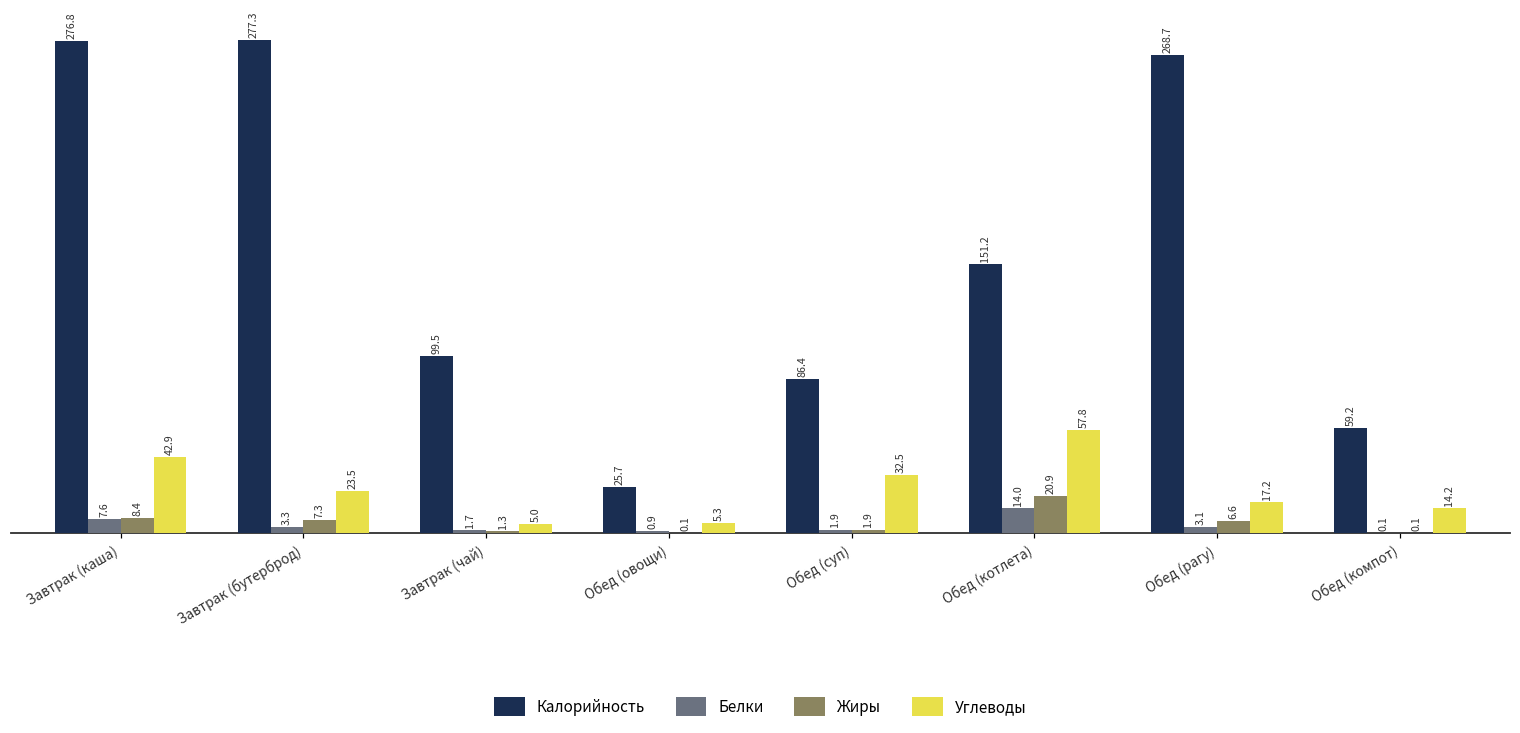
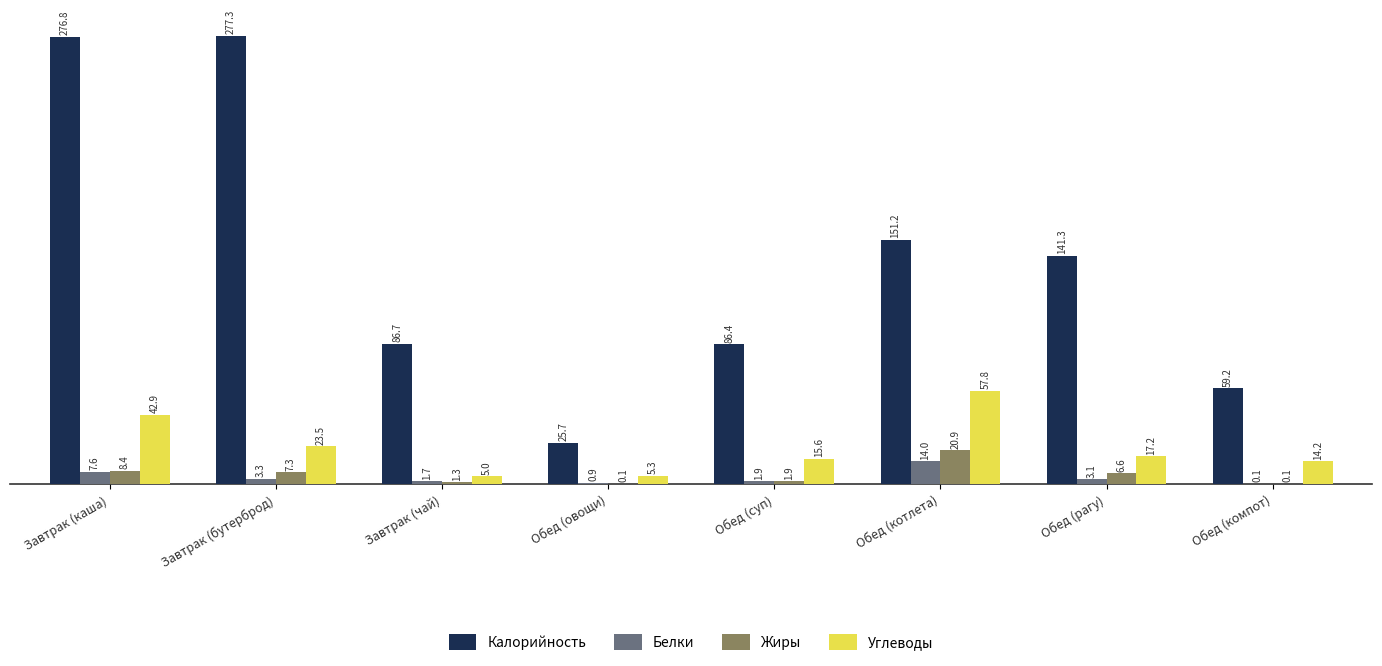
  {
    "Калорийность": {
      "Завтрак (каша)": 276.8,
      "Завтрак (бутерброд)": 277.3,
-     "Завтрак (чай)": 99.5,
+     "Завтрак (чай)": 86.7,
      "Обед (овощи)": 25.7,
      "Обед (суп)": 86.4,
      "Обед (котлета)": 151.2,
-     "Обед (рагу)": 268.7,
+     "Обед (рагу)": 141.3,
      "Обед (компот)": 59.2
    },
    "Углеводы": {
      "Завтрак (каша)": 42.9,
      "Завтрак (бутерброд)": 23.5,
      "Завтрак (чай)": 5.0,
      "Обед (овощи)": 5.3,
-     "Обед (суп)": 32.5,
+     "Обед (суп)": 15.6,
      "Обед (котлета)": 57.8,
      "Обед (рагу)": 17.2,
      "Обед (компот)": 14.2
    }
  }
